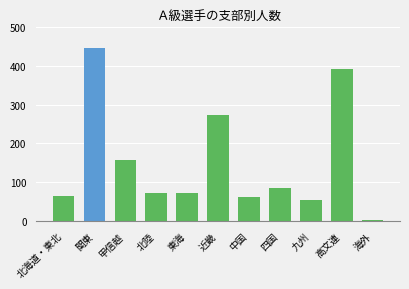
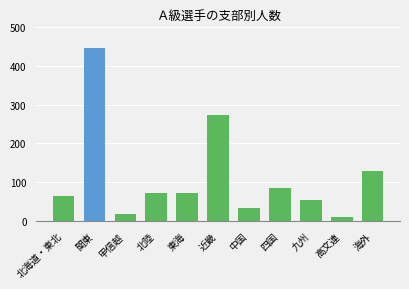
  {
    "北海道・東北": 60,
    "関東": 450,
-   "甲信越": 160,
+   "甲信越": 20,
    "北陸": 70,
    "東海": 70,
    "近畿": 270,
-   "中国": 60,
+   "中国": 30,
    "四国": 90,
    "九州": 50,
-   "高文連": 390,
-   "海外": 0
+   "高文連": 10,
+   "海外": 130
  }
